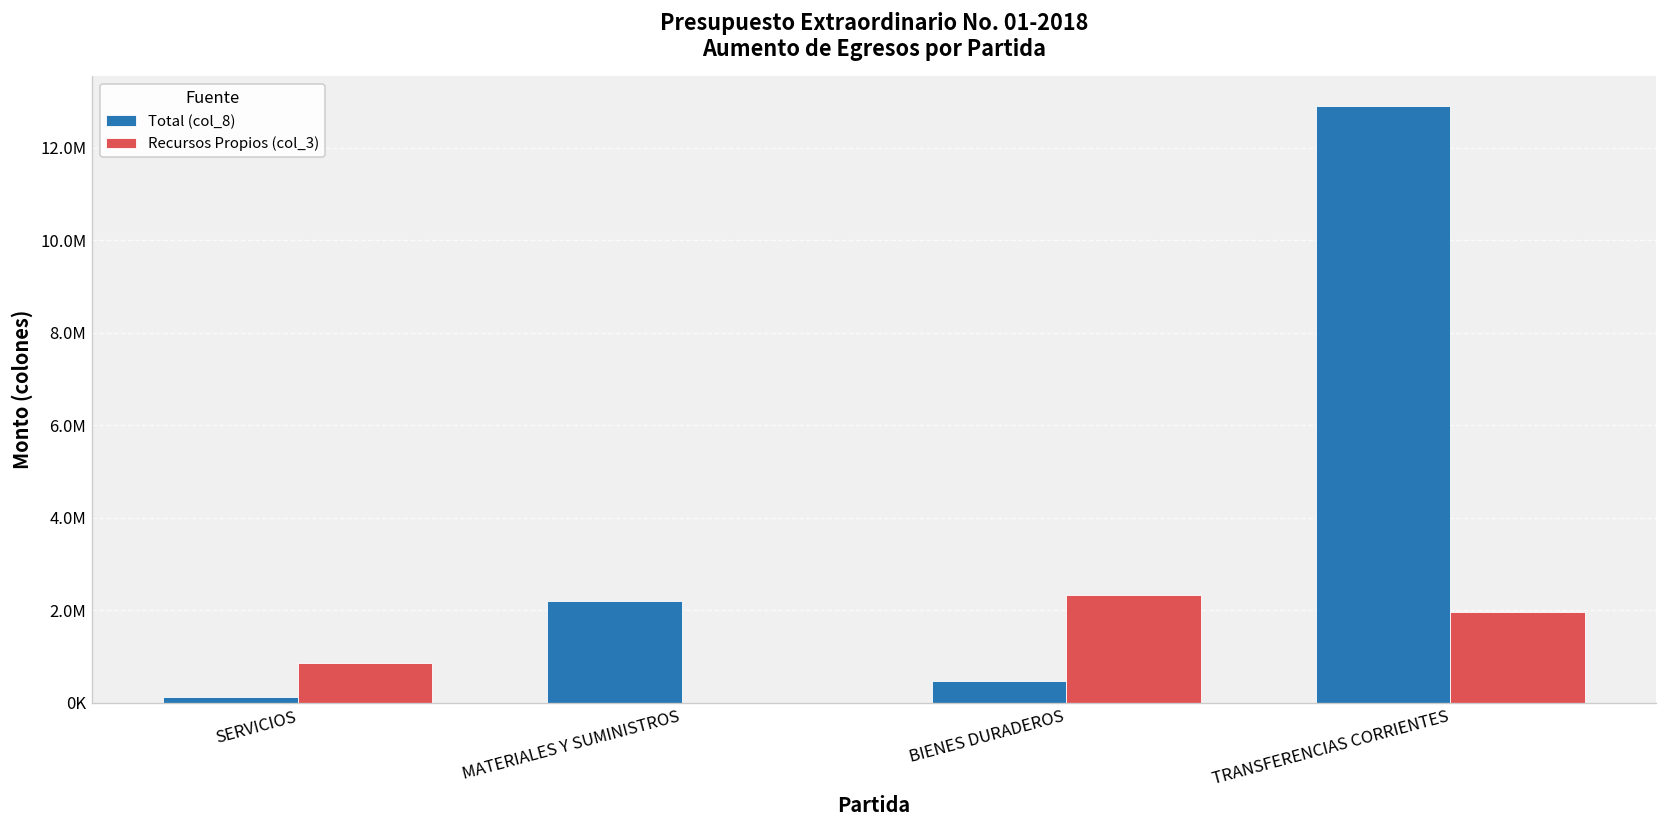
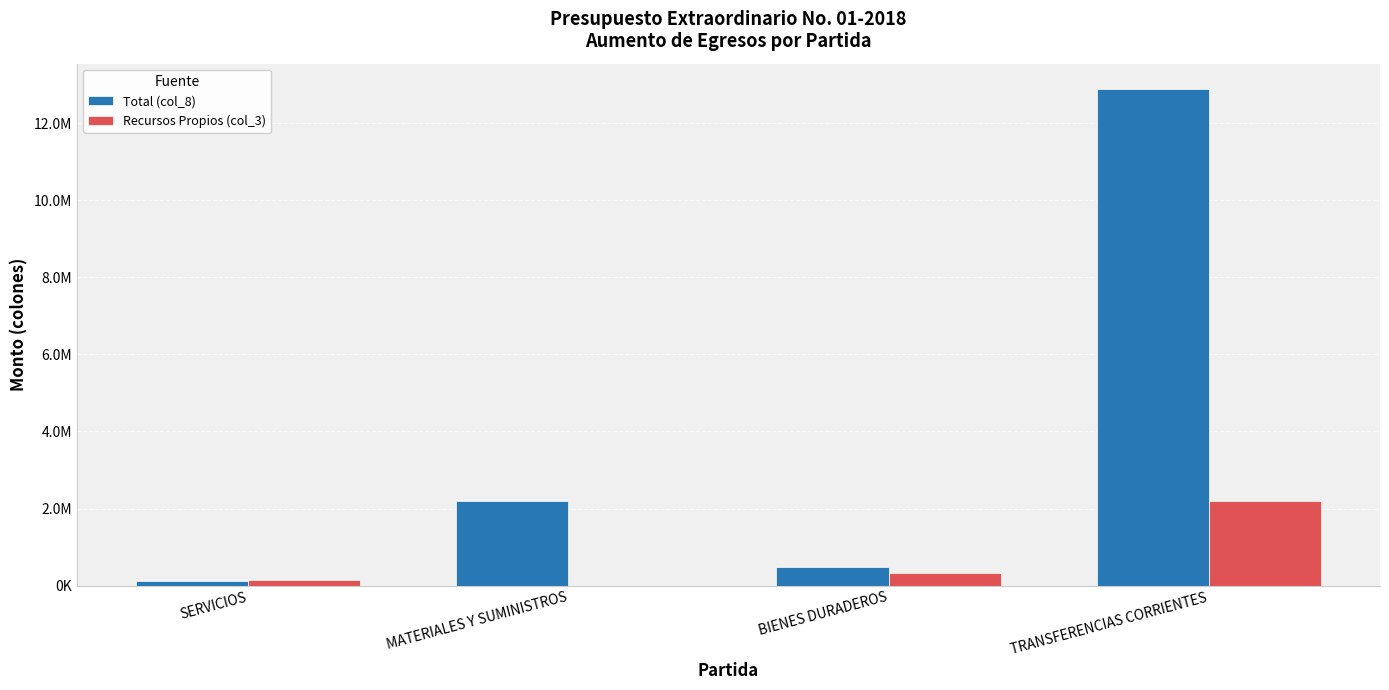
  {
    "Total (col_8)": {
      "SERVICIOS": 100000,
      "MATERIALES Y SUMINISTROS": 2200000,
      "BIENES DURADEROS": 500000,
      "TRANSFERENCIAS CORRIENTES": 12900000
    },
    "Recursos Propios (col_3)": {
-     "SERVICIOS": 800000,
+     "SERVICIOS": 200000,
      "MATERIALES Y SUMINISTROS": 0,
-     "BIENES DURADEROS": 2300000,
-     "TRANSFERENCIAS CORRIENTES": 2000000
+     "BIENES DURADEROS": 300000,
+     "TRANSFERENCIAS CORRIENTES": 2200000
    }
  }
